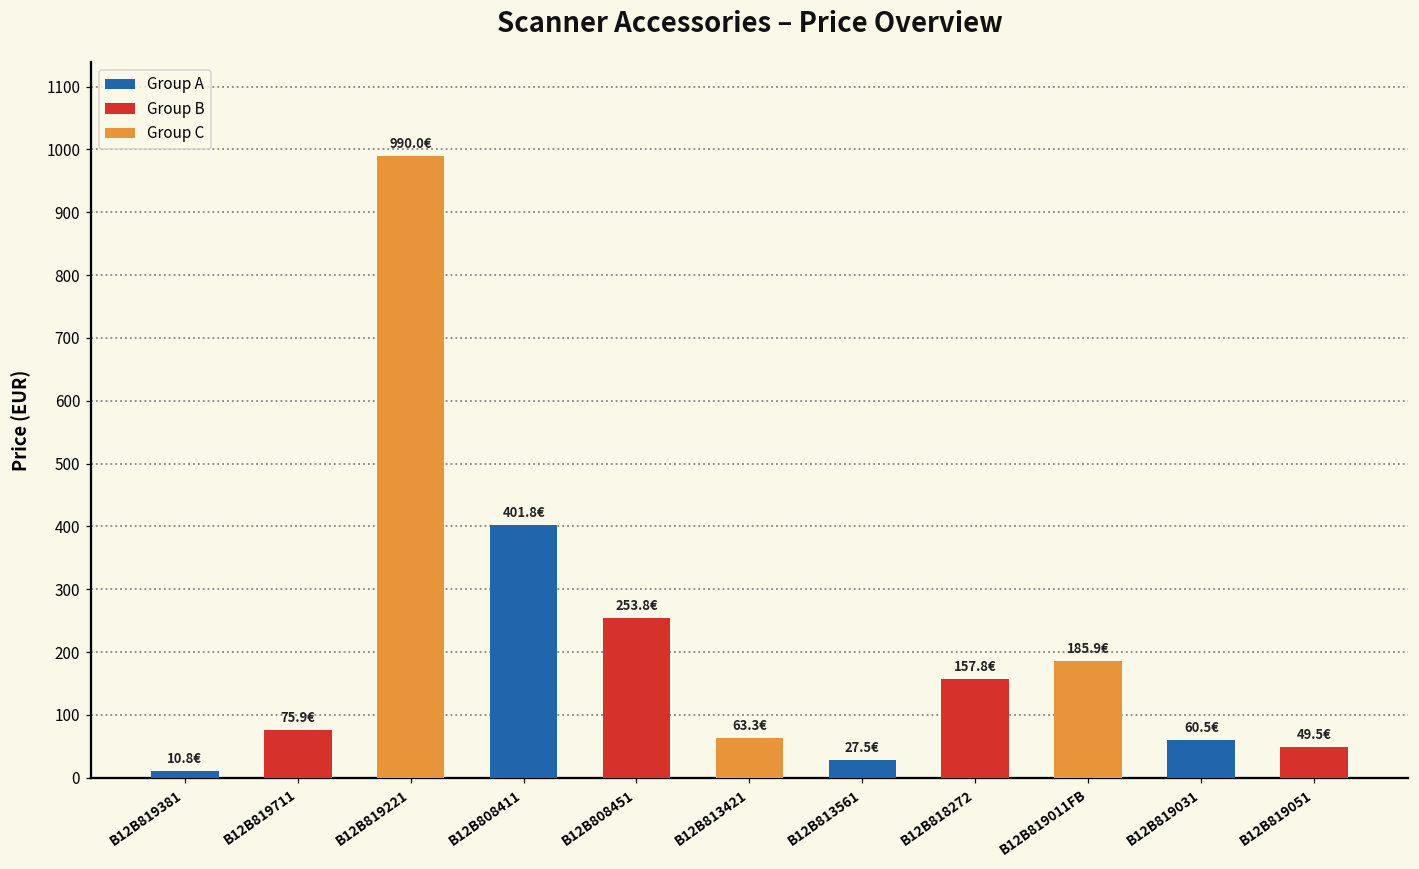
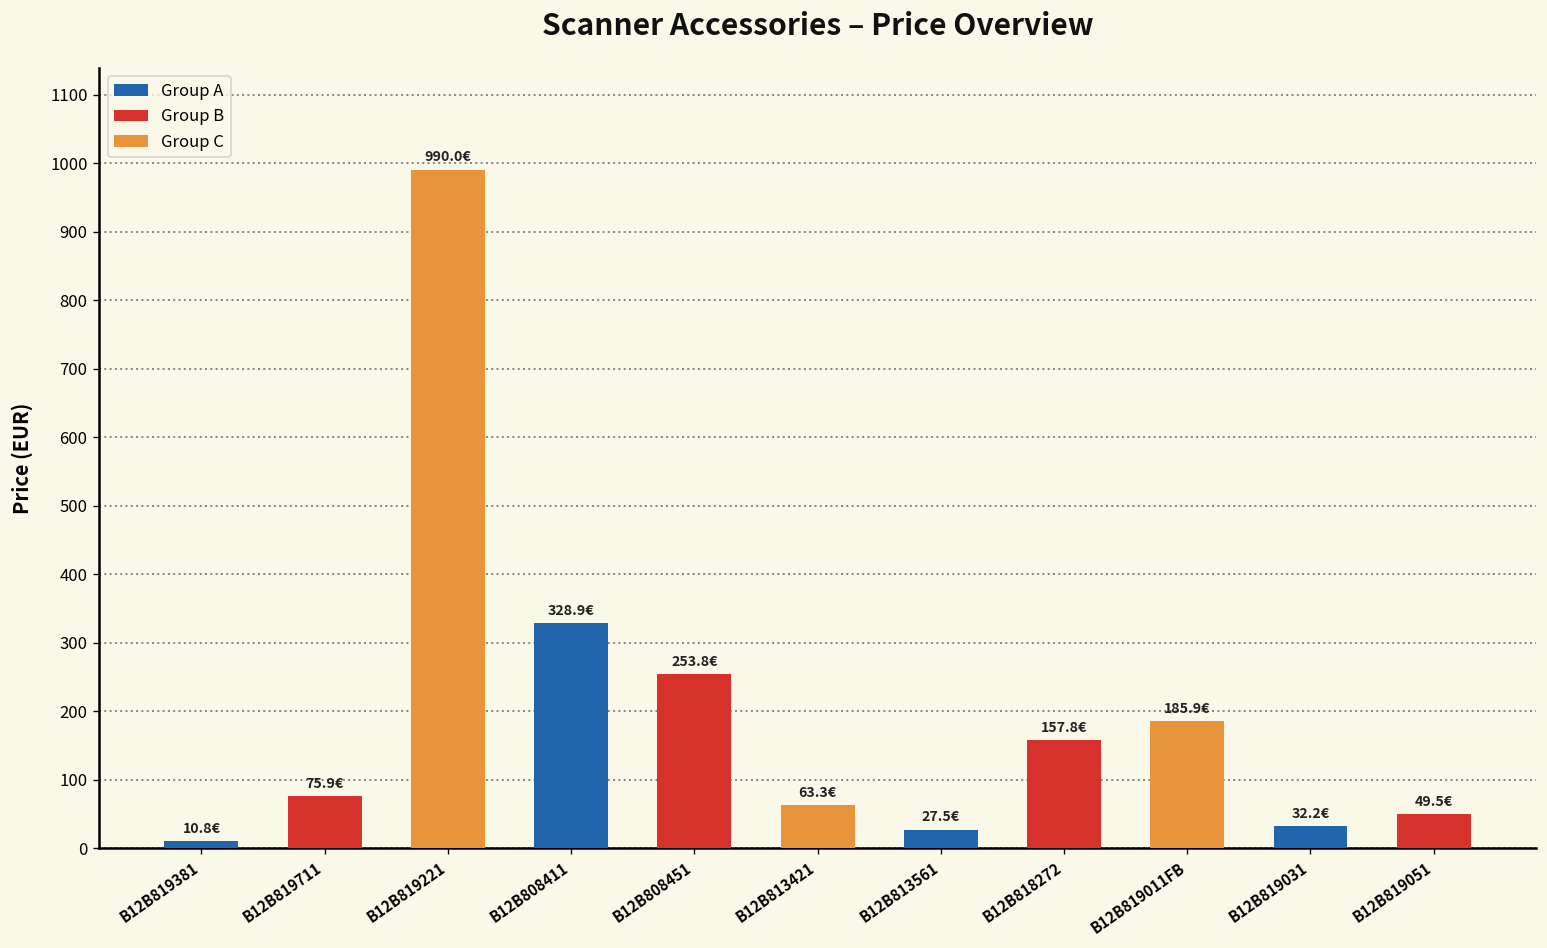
  {
    "B12B819381": "10.8€",
    "B12B819711": "75.9€",
    "B12B819221": "990.0€",
-   "B12B808411": "401.8€",
+   "B12B808411": "328.9€",
    "B12B808451": "253.8€",
    "B12B813421": "63.3€",
    "B12B813561": "27.5€",
    "B12B818272": "157.8€",
    "B12B819011FB": "185.9€",
-   "B12B819031": "60.5€",
+   "B12B819031": "32.2€",
    "B12B819051": "49.5€"
  }
